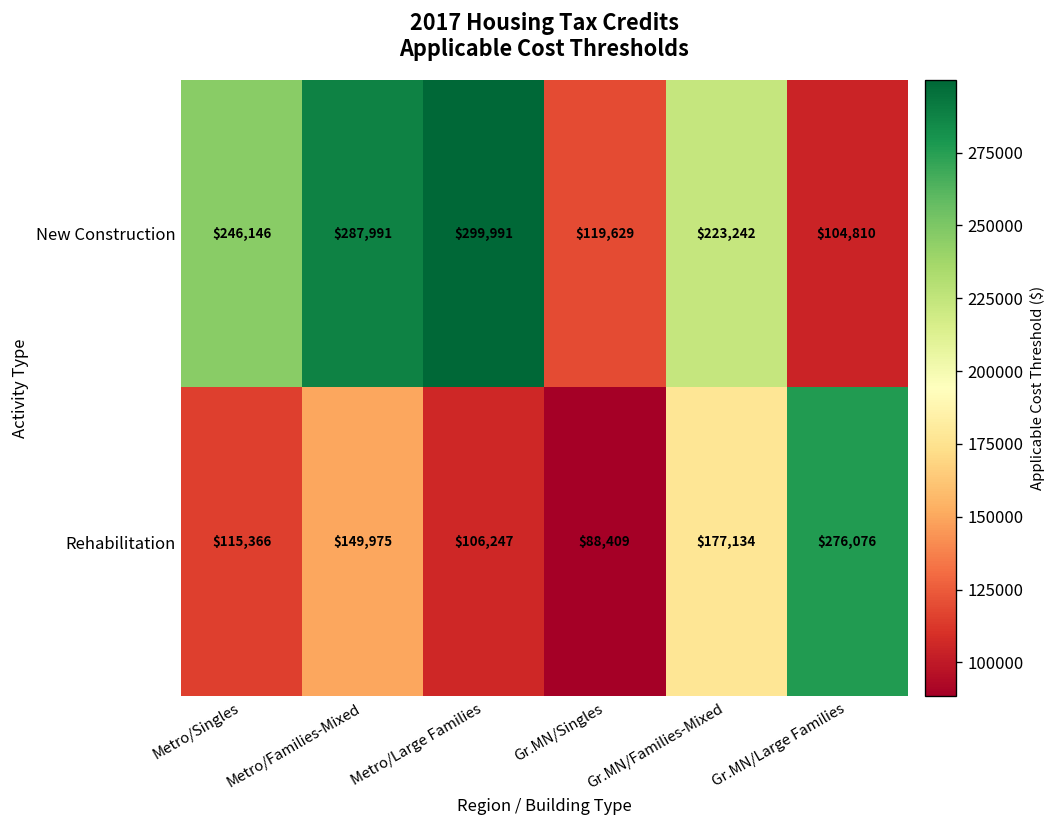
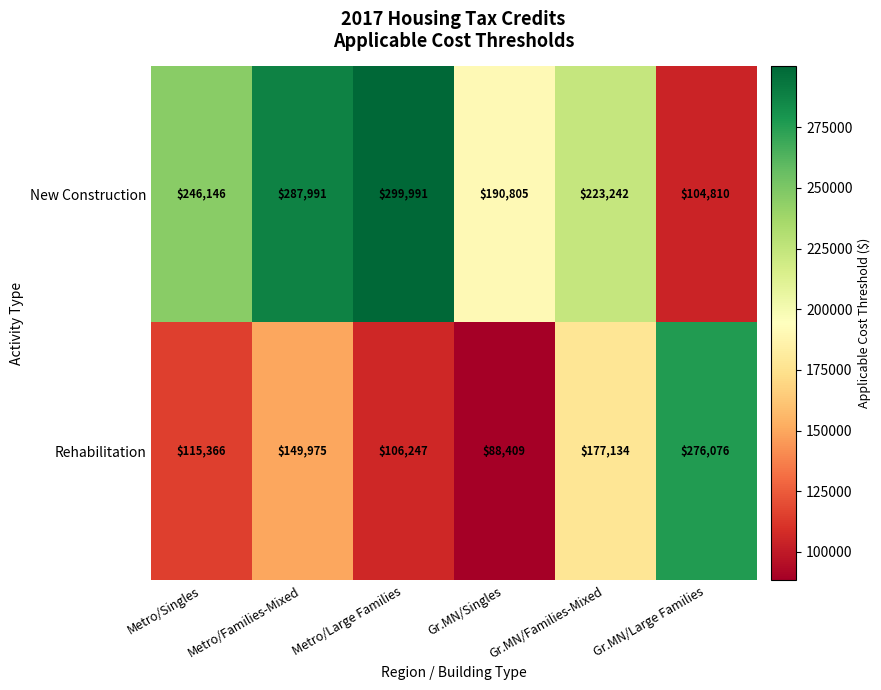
  {
    "New Construction": {
      "Metro/Singles": "$246,146",
      "Metro/Families-Mixed": "$287,991",
      "Metro/Large Families": "$299,991",
-     "Gr.MN/Singles": "$119,629",
+     "Gr.MN/Singles": "$190,805",
      "Gr.MN/Families-Mixed": "$223,242",
      "Gr.MN/Large Families": "$104,810"
    },
    "Rehabilitation": {
      "Metro/Singles": "$115,366",
      "Metro/Families-Mixed": "$149,975",
      "Metro/Large Families": "$106,247",
      "Gr.MN/Singles": "$88,409",
      "Gr.MN/Families-Mixed": "$177,134",
      "Gr.MN/Large Families": "$276,076"
    }
  }
